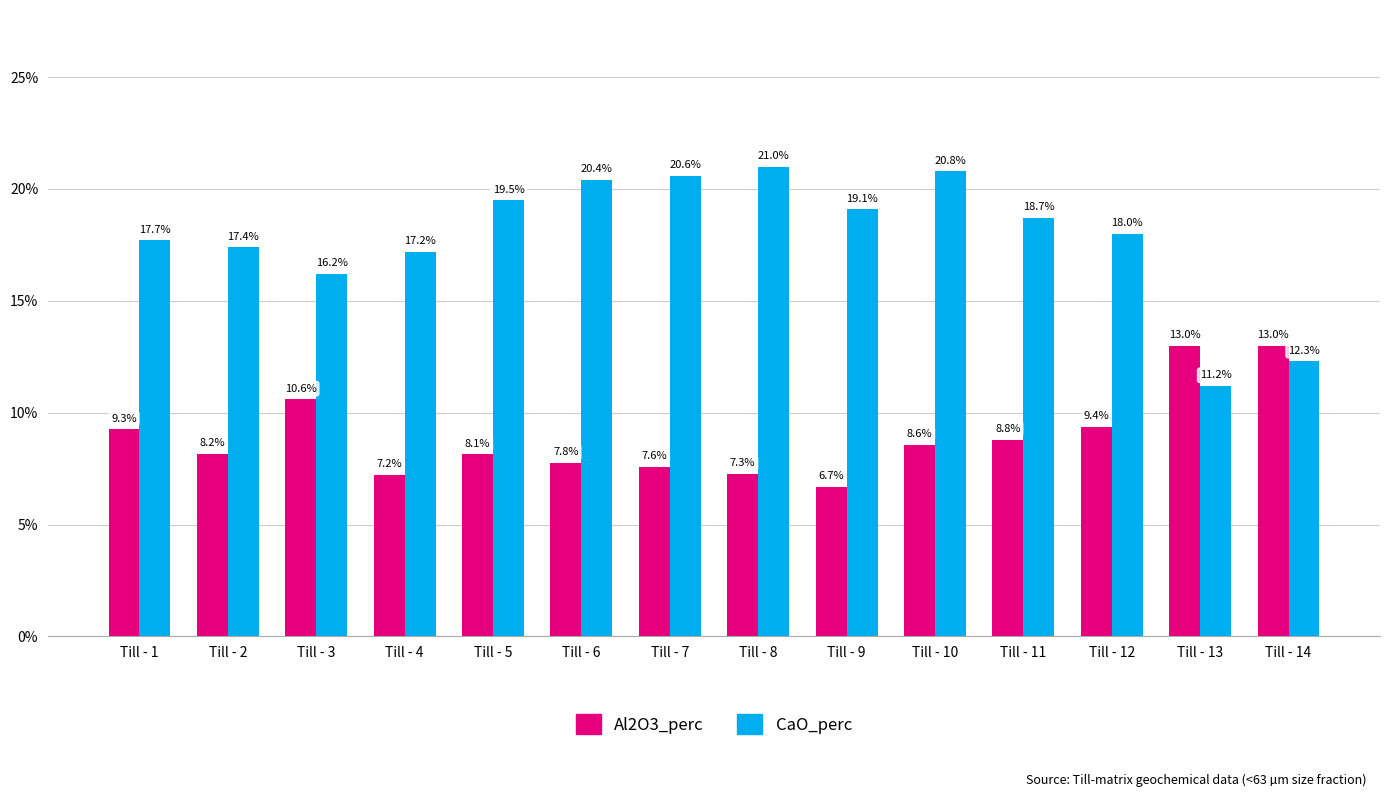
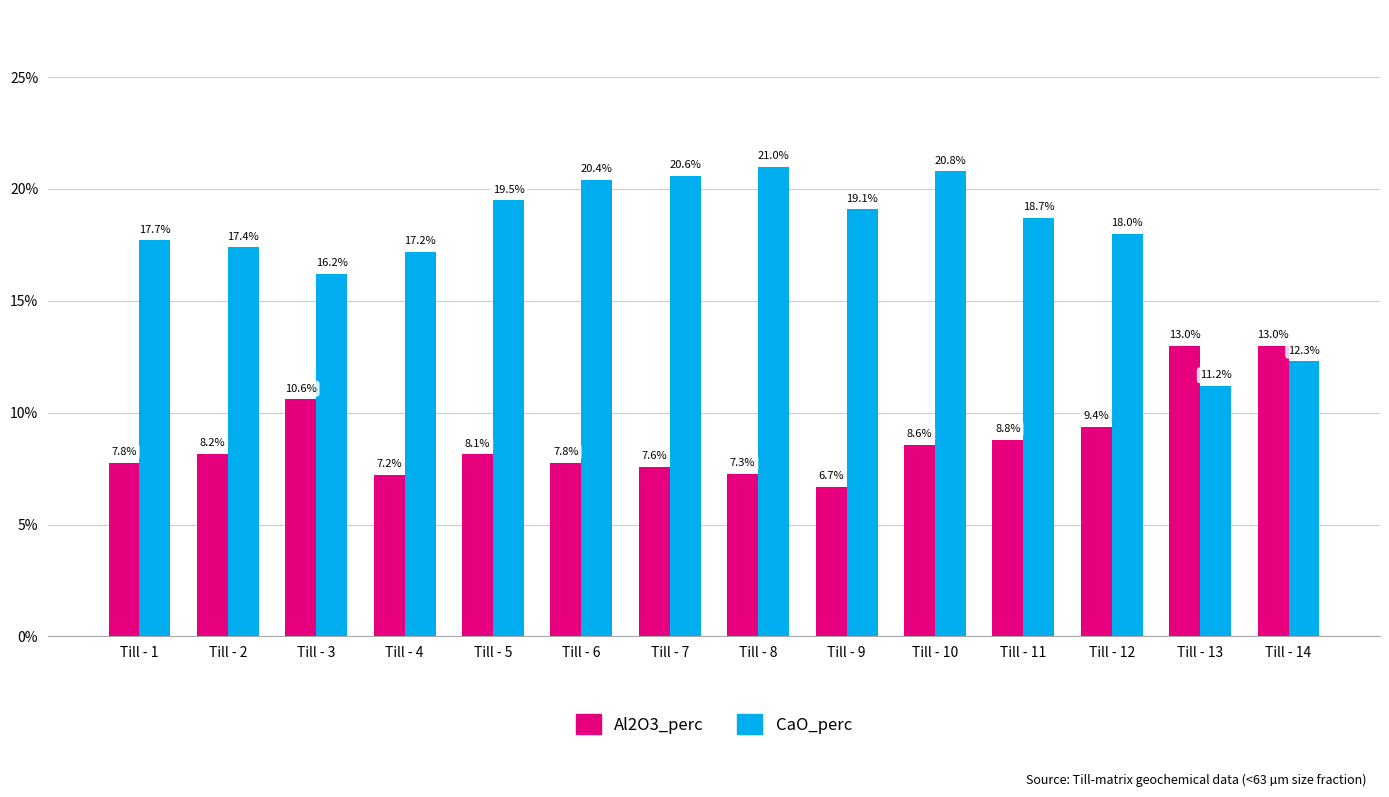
  {
    "Al2O3_perc": {
-     "Till - 1": "9.3%"
+     "Till - 1": "7.8%"
    }
  }
